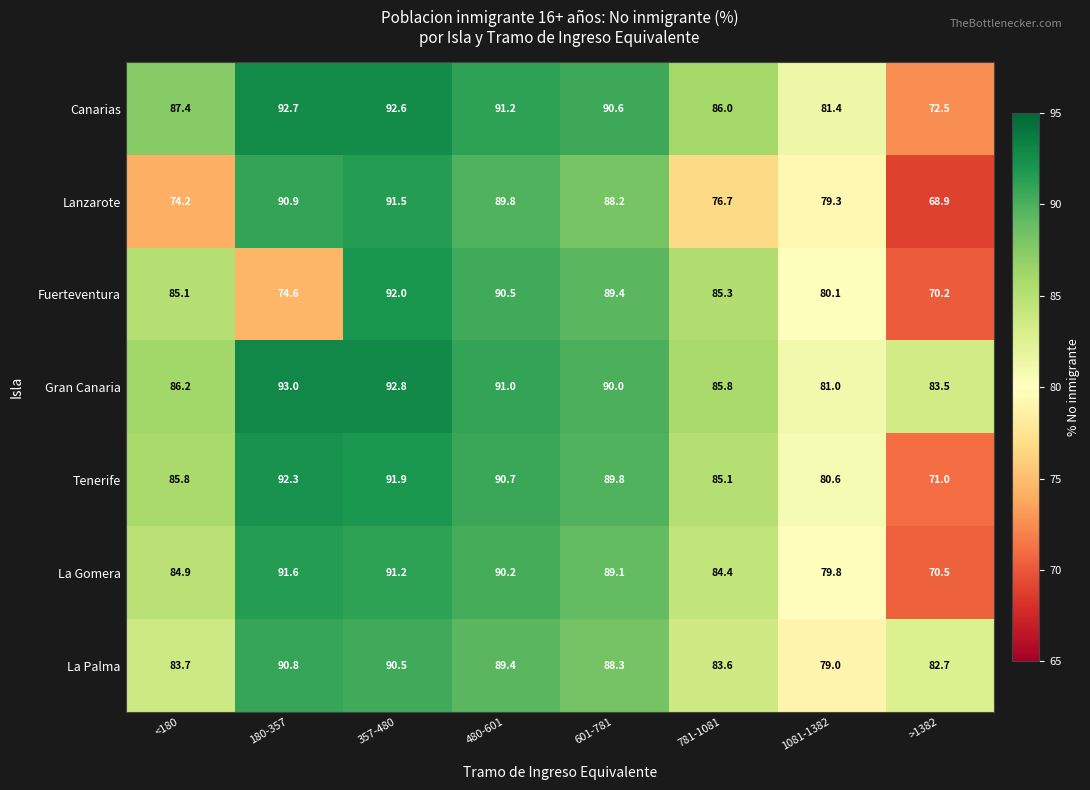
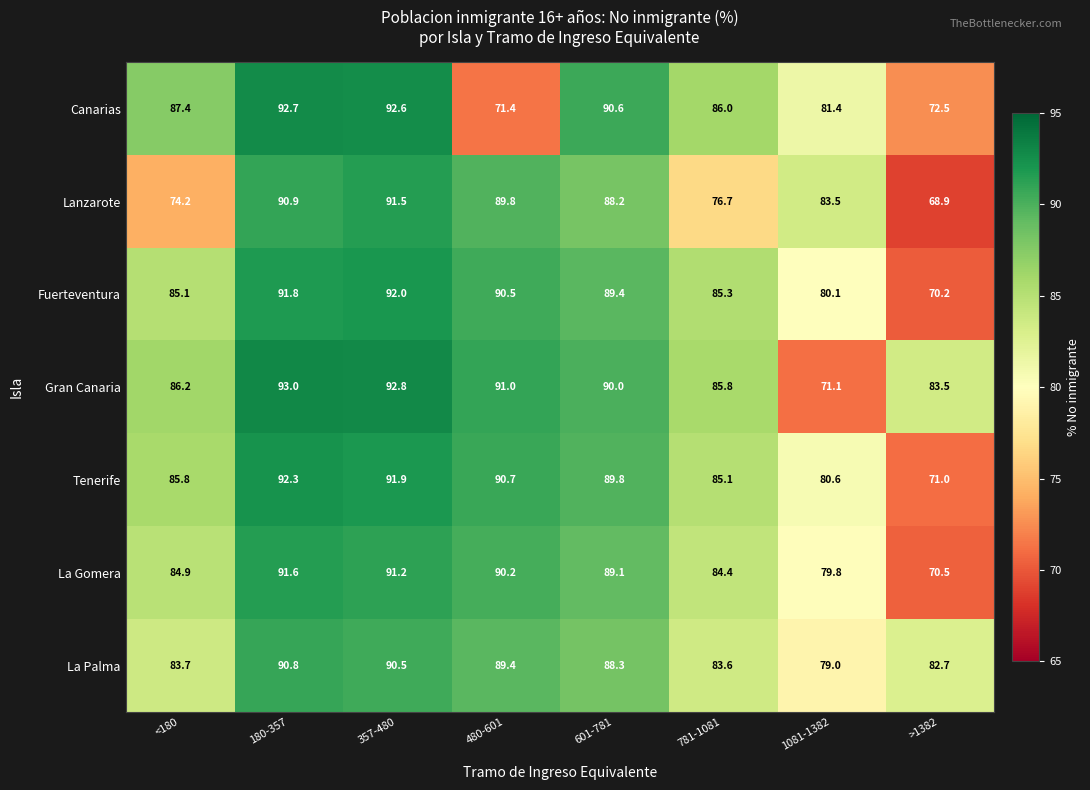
  {
    "Canarias": {
      "<180": 87.4,
      "180-357": 92.7,
      "357-480": 92.6,
-     "480-601": 91.2,
+     "480-601": 71.4,
      "601-781": 90.6,
      "781-1081": 86.0,
      "1081-1382": 81.4,
      ">1382": 72.5
    },
    "Lanzarote": {
      "<180": 74.2,
      "180-357": 90.9,
      "357-480": 91.5,
      "480-601": 89.8,
      "601-781": 88.2,
      "781-1081": 76.7,
-     "1081-1382": 79.3,
+     "1081-1382": 83.5,
      ">1382": 68.9
    },
    "Fuerteventura": {
      "<180": 85.1,
-     "180-357": 74.6,
+     "180-357": 91.8,
      "357-480": 92.0,
      "480-601": 90.5,
      "601-781": 89.4,
      "781-1081": 85.3,
      "1081-1382": 80.1,
      ">1382": 70.2
    },
    "Gran Canaria": {
      "<180": 86.2,
      "180-357": 93.0,
      "357-480": 92.8,
      "480-601": 91.0,
      "601-781": 90.0,
      "781-1081": 85.8,
-     "1081-1382": 81.0,
+     "1081-1382": 71.1,
      ">1382": 83.5
    },
    "Tenerife": {
      "<180": 85.8,
      "180-357": 92.3,
      "357-480": 91.9,
      "480-601": 90.7,
      "601-781": 89.8,
      "781-1081": 85.1,
      "1081-1382": 80.6,
      ">1382": 71.0
    },
    "La Gomera": {
      "<180": 84.9,
      "180-357": 91.6,
      "357-480": 91.2,
      "480-601": 90.2,
      "601-781": 89.1,
      "781-1081": 84.4,
      "1081-1382": 79.8,
      ">1382": 70.5
    },
    "La Palma": {
      "<180": 83.7,
      "180-357": 90.8,
      "357-480": 90.5,
      "480-601": 89.4,
      "601-781": 88.3,
      "781-1081": 83.6,
      "1081-1382": 79.0,
      ">1382": 82.7
    }
  }
